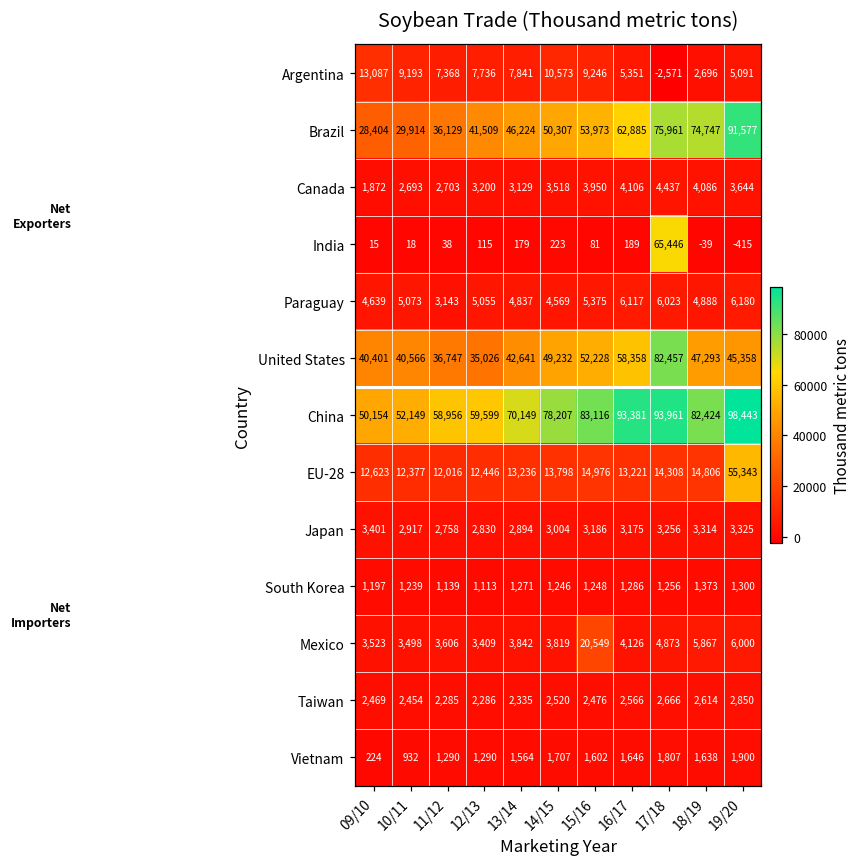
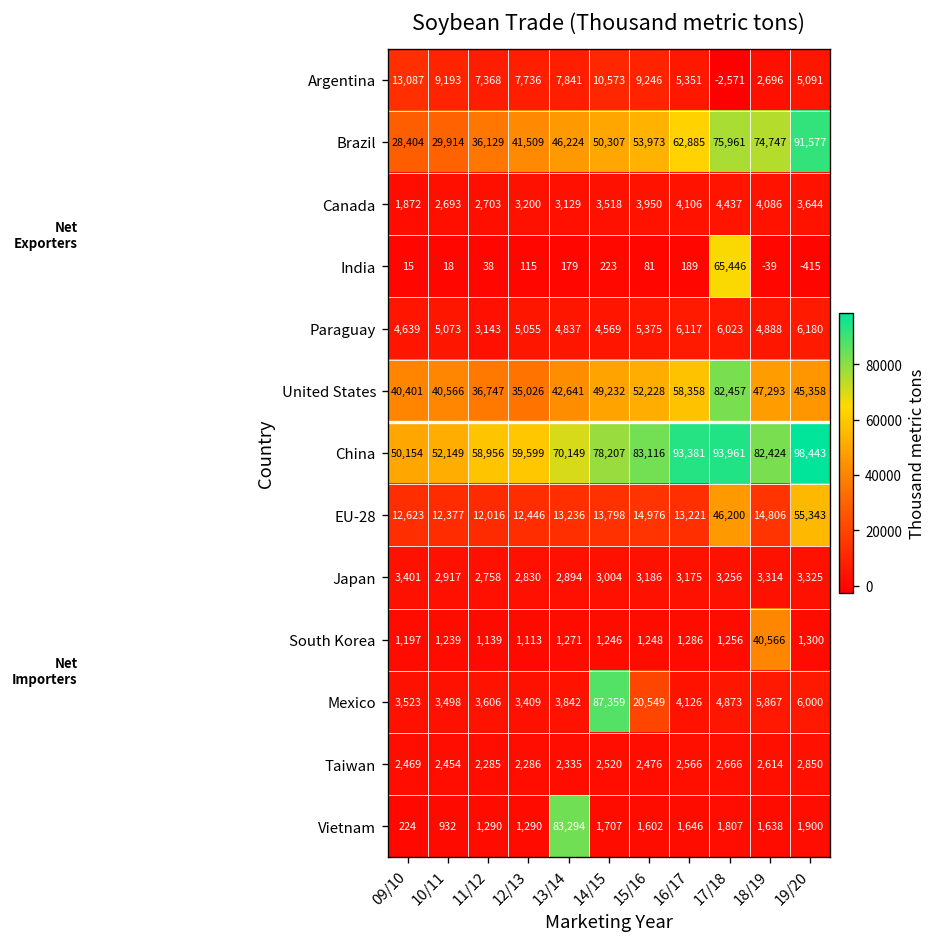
  {
    "Argentina": {
      "09/10": "13,087",
      "10/11": "9,193",
      "11/12": "7,368",
      "12/13": "7,736",
      "13/14": "7,841",
      "14/15": "10,573",
      "15/16": "9,246",
      "16/17": "5,351",
      "17/18": "-2,571",
      "18/19": "2,696",
      "19/20": "5,091"
    },
    "Brazil": {
      "09/10": "28,404",
      "10/11": "29,914",
      "11/12": "36,129",
      "12/13": "41,509",
      "13/14": "46,224",
      "14/15": "50,307",
      "15/16": "53,973",
      "16/17": "62,885",
      "17/18": "75,961",
      "18/19": "74,747",
      "19/20": "91,577"
    },
    "Canada": {
      "09/10": "1,872",
      "10/11": "2,693",
      "11/12": "2,703",
      "12/13": "3,200",
      "13/14": "3,129",
      "14/15": "3,518",
      "15/16": "3,950",
      "16/17": "4,106",
      "17/18": "4,437",
      "18/19": "4,086",
      "19/20": "3,644"
    },
    "India": {
      "09/10": "15",
      "10/11": "18",
      "11/12": "38",
      "12/13": "115",
      "13/14": "179",
      "14/15": "223",
      "15/16": "81",
      "16/17": "189",
      "17/18": "65,446",
      "18/19": "-39",
      "19/20": "-415"
    },
    "Paraguay": {
      "09/10": "4,639",
      "10/11": "5,073",
      "11/12": "3,143",
      "12/13": "5,055",
      "13/14": "4,837",
      "14/15": "4,569",
      "15/16": "5,375",
      "16/17": "6,117",
      "17/18": "6,023",
      "18/19": "4,888",
      "19/20": "6,180"
    },
    "United States": {
      "09/10": "40,401",
      "10/11": "40,566",
      "11/12": "36,747",
      "12/13": "35,026",
      "13/14": "42,641",
      "14/15": "49,232",
      "15/16": "52,228",
      "16/17": "58,358",
      "17/18": "82,457",
      "18/19": "47,293",
      "19/20": "45,358"
    },
    "China": {
      "09/10": "50,154",
      "10/11": "52,149",
      "11/12": "58,956",
      "12/13": "59,599",
      "13/14": "70,149",
      "14/15": "78,207",
      "15/16": "83,116",
      "16/17": "93,381",
      "17/18": "93,961",
      "18/19": "82,424",
      "19/20": "98,443"
    },
    "EU-28": {
      "09/10": "12,623",
      "10/11": "12,377",
      "11/12": "12,016",
      "12/13": "12,446",
      "13/14": "13,236",
      "14/15": "13,798",
      "15/16": "14,976",
      "16/17": "13,221",
-     "17/18": "14,308",
+     "17/18": "46,200",
      "18/19": "14,806",
      "19/20": "55,343"
    },
    "Japan": {
      "09/10": "3,401",
      "10/11": "2,917",
      "11/12": "2,758",
      "12/13": "2,830",
      "13/14": "2,894",
      "14/15": "3,004",
      "15/16": "3,186",
      "16/17": "3,175",
      "17/18": "3,256",
      "18/19": "3,314",
      "19/20": "3,325"
    },
    "South Korea": {
      "09/10": "1,197",
      "10/11": "1,239",
      "11/12": "1,139",
      "12/13": "1,113",
      "13/14": "1,271",
      "14/15": "1,246",
      "15/16": "1,248",
      "16/17": "1,286",
      "17/18": "1,256",
-     "18/19": "1,373",
+     "18/19": "40,566",
      "19/20": "1,300"
    },
    "Mexico": {
      "09/10": "3,523",
      "10/11": "3,498",
      "11/12": "3,606",
      "12/13": "3,409",
      "13/14": "3,842",
-     "14/15": "3,819",
+     "14/15": "87,359",
      "15/16": "20,549",
      "16/17": "4,126",
      "17/18": "4,873",
      "18/19": "5,867",
      "19/20": "6,000"
    },
    "Taiwan": {
      "09/10": "2,469",
      "10/11": "2,454",
      "11/12": "2,285",
      "12/13": "2,286",
      "13/14": "2,335",
      "14/15": "2,520",
      "15/16": "2,476",
      "16/17": "2,566",
      "17/18": "2,666",
      "18/19": "2,614",
      "19/20": "2,850"
    },
    "Vietnam": {
      "09/10": "224",
      "10/11": "932",
      "11/12": "1,290",
      "12/13": "1,290",
-     "13/14": "1,564",
+     "13/14": "83,294",
      "14/15": "1,707",
      "15/16": "1,602",
      "16/17": "1,646",
      "17/18": "1,807",
      "18/19": "1,638",
      "19/20": "1,900"
    }
  }
